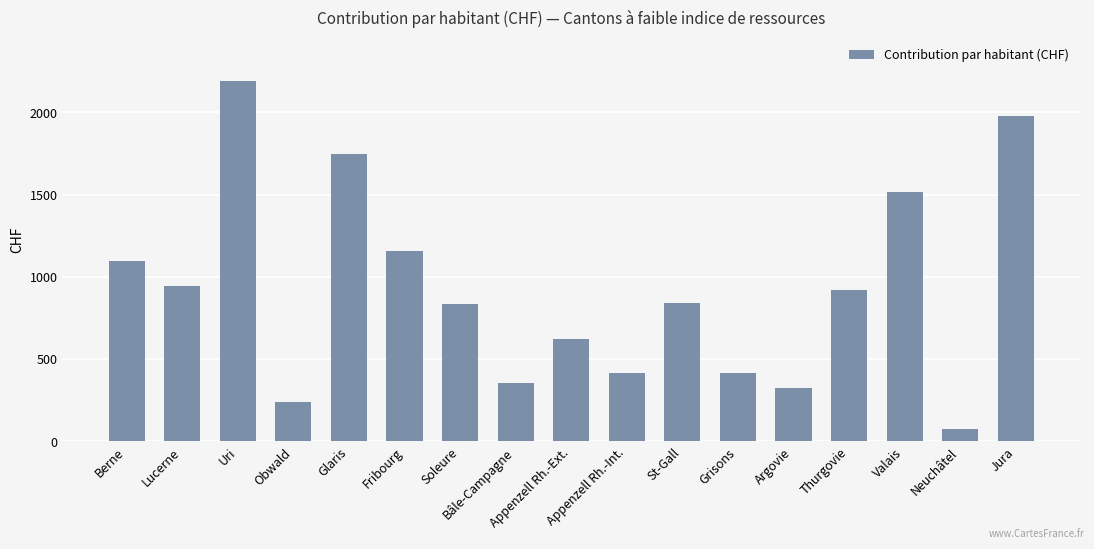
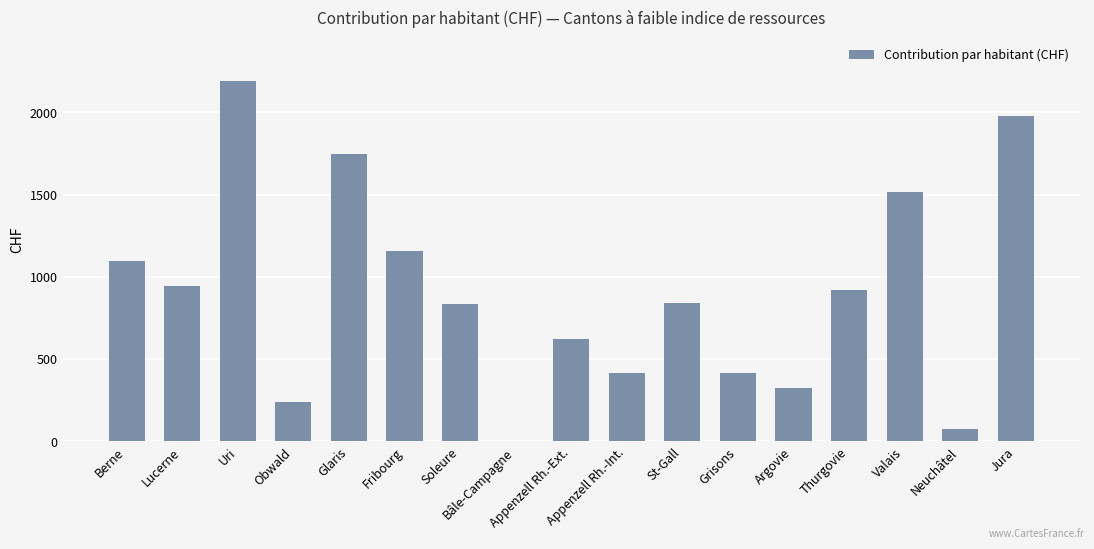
  {
    "Berne": 1100,
    "Lucerne": 940,
    "Uri": 2190,
    "Obwald": 240,
    "Glaris": 1740,
    "Fribourg": 1160,
    "Soleure": 830,
-   "Bâle-Campagne": 350,
+   "Bâle-Campagne": 0,
    "Appenzell Rh.-Ext.": 620,
    "Appenzell Rh.-Int.": 420,
    "St-Gall": 840,
    "Grisons": 420,
    "Argovie": 320,
    "Thurgovie": 920,
    "Valais": 1520,
    "Neuchâtel": 80,
    "Jura": 1980
  }
